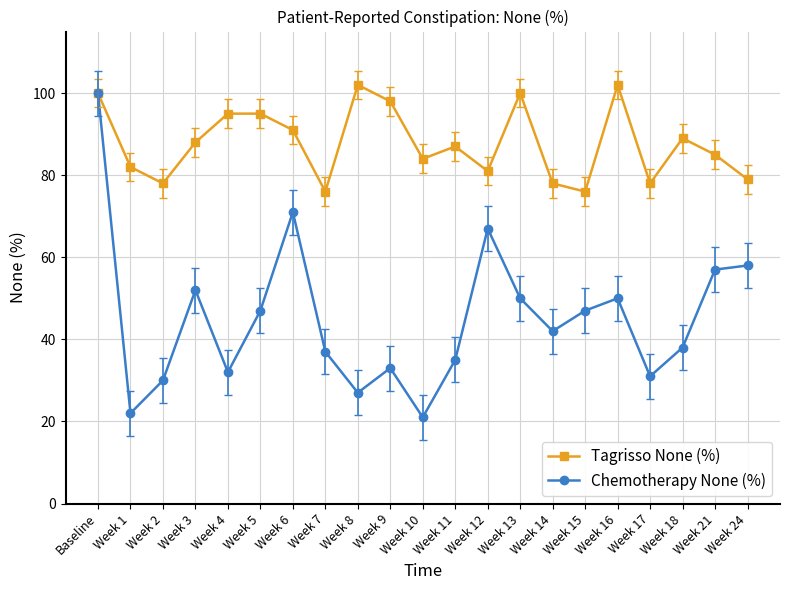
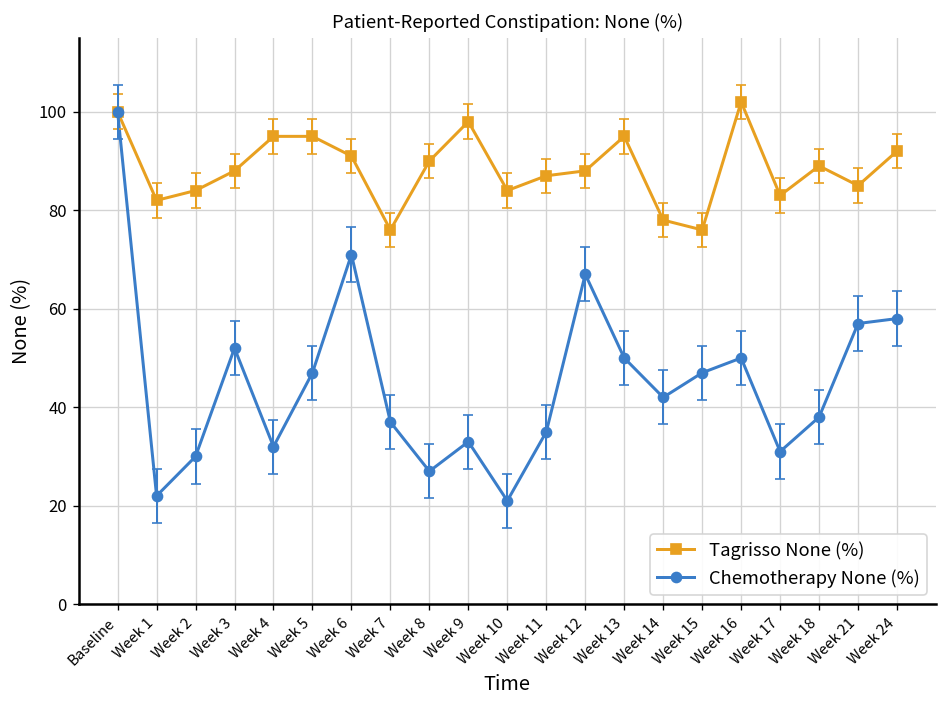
  {
    "Tagrisso None (%)": {
      "Week 1": 82,
-     "Week 2": 78,
+     "Week 2": 84,
      "Week 3": 88,
      "Week 4": 95,
      "Week 5": 95,
      "Week 6": 91,
      "Week 7": 76,
-     "Week 8": 102,
+     "Week 8": 90,
      "Week 9": 98,
      "Week 10": 84,
      "Week 11": 87,
-     "Week 12": 81,
-     "Week 13": 100,
+     "Week 12": 88,
+     "Week 13": 95,
      "Week 14": 78,
      "Week 15": 76,
      "Week 16": 102,
-     "Week 17": 78,
+     "Week 17": 83,
      "Week 18": 89,
      "Week 21": 85,
-     "Week 24": 79
+     "Week 24": 92
    }
  }
